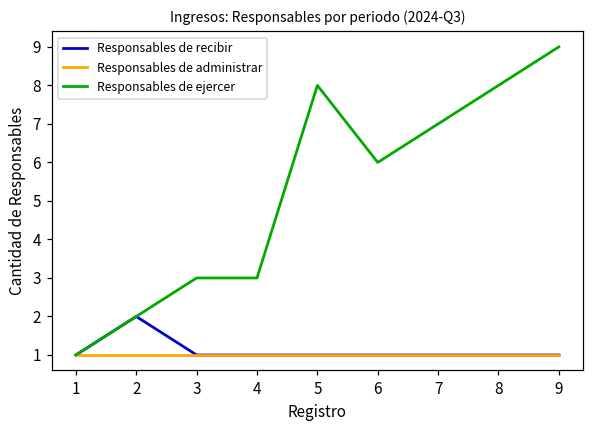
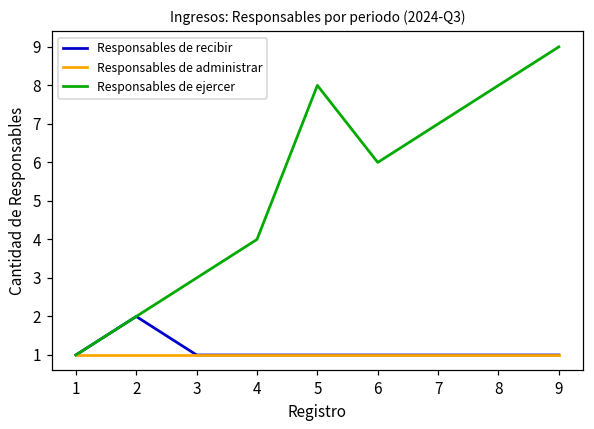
  {
    "Responsables de administrar": {
      "2": 1
    },
    "Responsables de ejercer": {
      "3": 3,
-     "4": 3,
+     "4": 4,
      "5": 8,
      "6": 6,
      "7": 7,
      "8": 8,
      "9": 9
    }
  }
